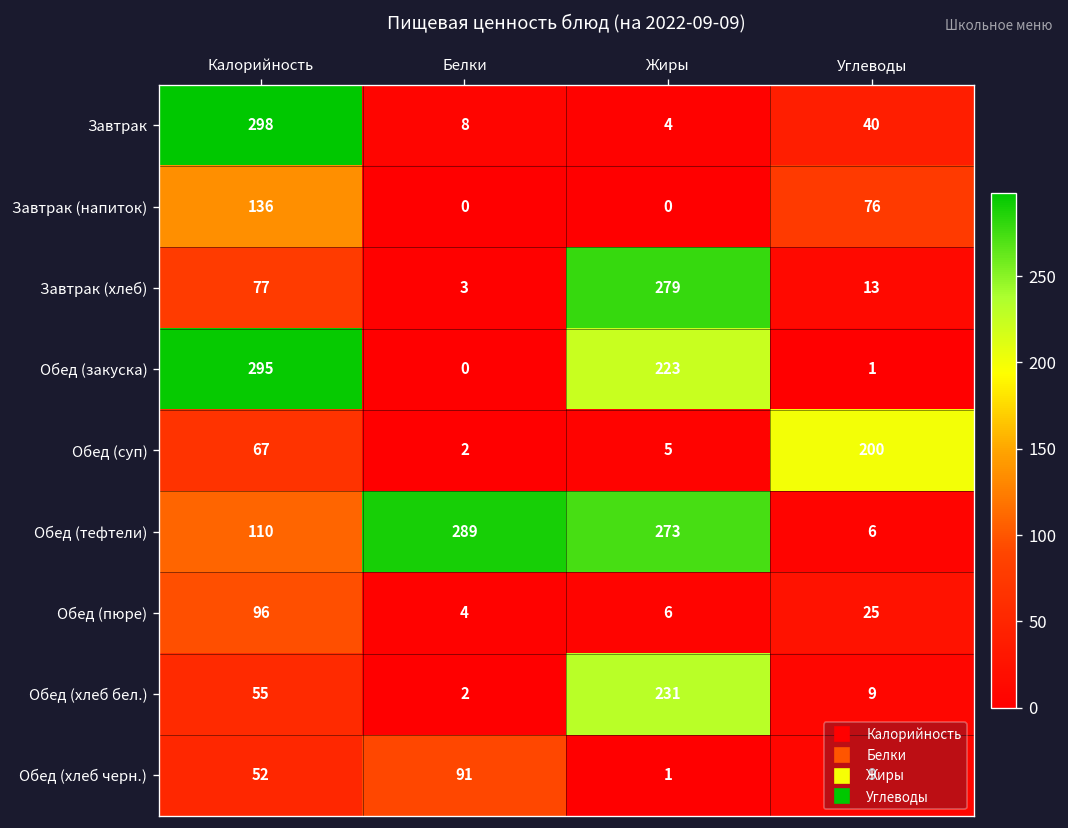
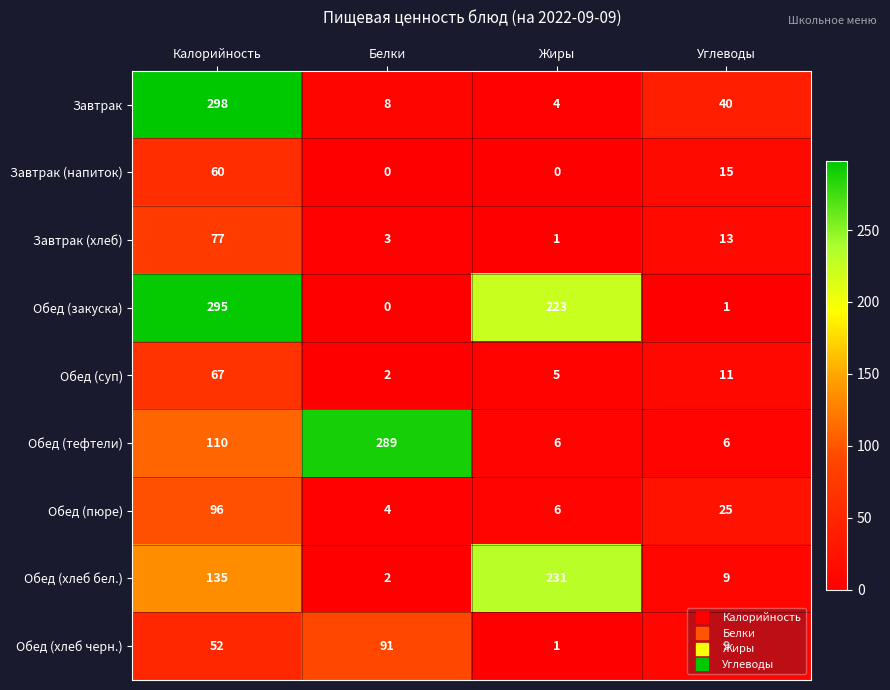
  {
    "Завтрак": {
      "Калорийность": 298,
      "Белки": 8,
      "Жиры": 4,
      "Углеводы": 40
    },
    "Завтрак (напиток)": {
-     "Калорийность": 136,
+     "Калорийность": 60,
      "Белки": 0,
      "Жиры": 0,
-     "Углеводы": 76
+     "Углеводы": 15
    },
    "Завтрак (хлеб)": {
      "Калорийность": 77,
      "Белки": 3,
-     "Жиры": 279,
+     "Жиры": 1,
      "Углеводы": 13
    },
    "Обед (закуска)": {
      "Калорийность": 295,
      "Белки": 0,
      "Жиры": 223,
      "Углеводы": 1
    },
    "Обед (суп)": {
      "Калорийность": 67,
      "Белки": 2,
      "Жиры": 5,
-     "Углеводы": 200
+     "Углеводы": 11
    },
    "Обед (тефтели)": {
      "Калорийность": 110,
      "Белки": 289,
-     "Жиры": 273,
+     "Жиры": 6,
      "Углеводы": 6
    },
    "Обед (пюре)": {
      "Калорийность": 96,
      "Белки": 4,
      "Жиры": 6,
      "Углеводы": 25
    },
    "Обед (хлеб бел.)": {
-     "Калорийность": 55,
+     "Калорийность": 135,
      "Белки": 2,
      "Жиры": 231,
      "Углеводы": 9
    },
    "Обед (хлеб черн.)": {
      "Калорийность": 52,
      "Белки": 91,
      "Жиры": 1
    }
  }
